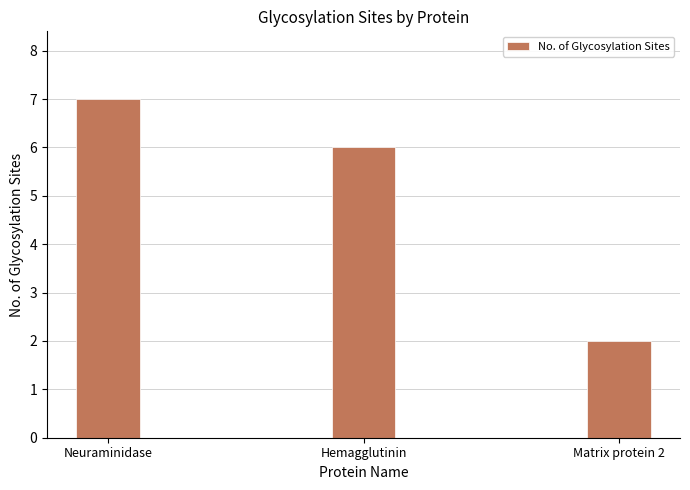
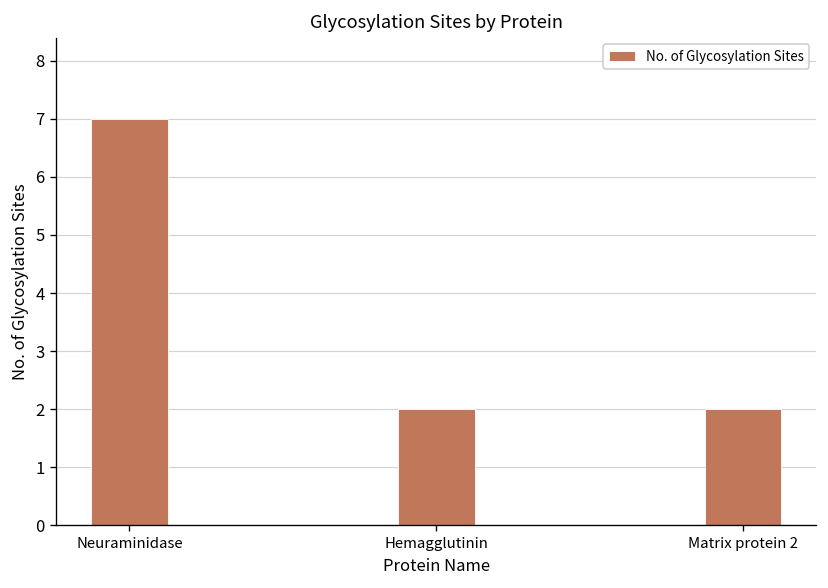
  {
    "Neuraminidase": 7,
-   "Hemagglutinin": 6,
+   "Hemagglutinin": 2,
    "Matrix protein 2": 2
  }
